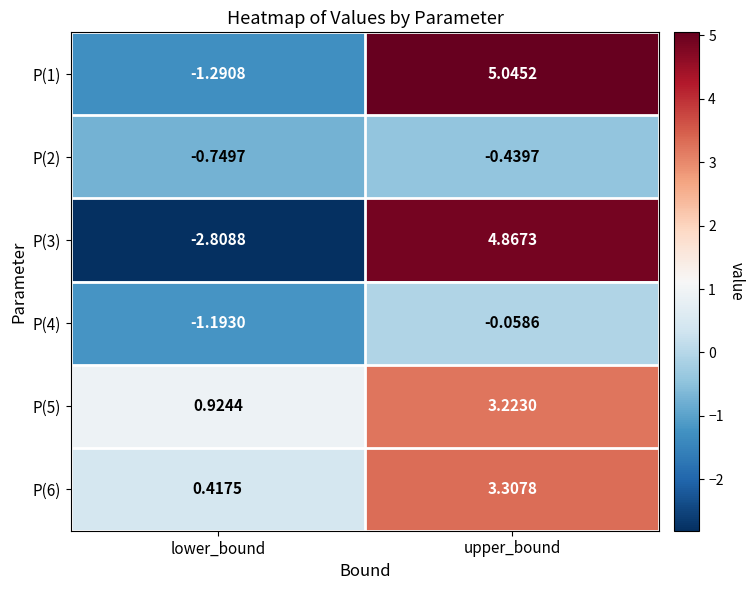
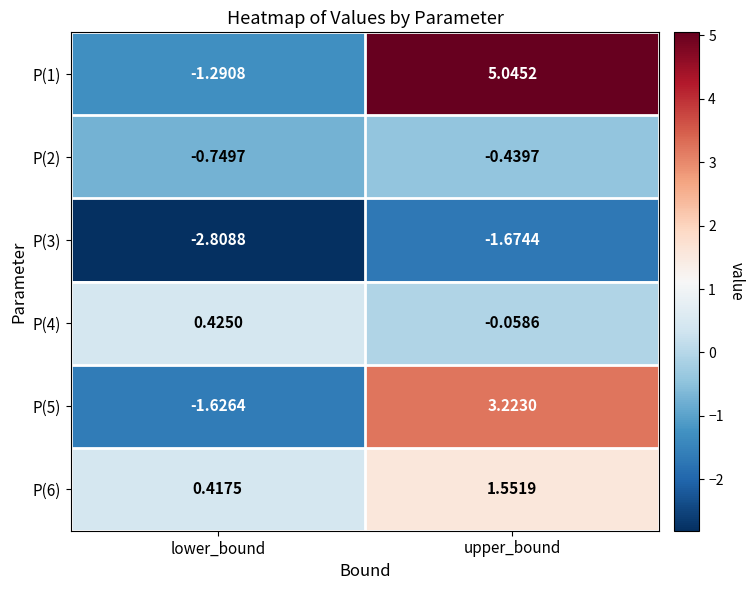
  {
    "P(1)": {
      "lower_bound": -1.2908,
      "upper_bound": 5.0452
    },
    "P(2)": {
      "lower_bound": -0.7497,
      "upper_bound": -0.4397
    },
    "P(3)": {
      "lower_bound": -2.8088,
-     "upper_bound": 4.8673
+     "upper_bound": -1.6744
    },
    "P(4)": {
-     "lower_bound": -1.1930,
+     "lower_bound": 0.4250,
      "upper_bound": -0.0586
    },
    "P(5)": {
-     "lower_bound": 0.9244,
+     "lower_bound": -1.6264,
      "upper_bound": 3.2230
    },
    "P(6)": {
      "lower_bound": 0.4175,
-     "upper_bound": 3.3078
+     "upper_bound": 1.5519
    }
  }
